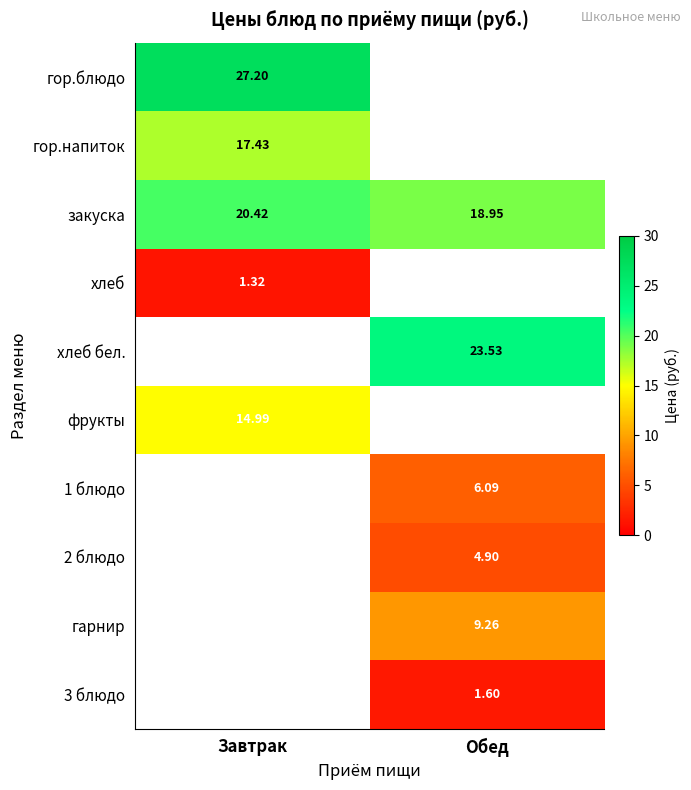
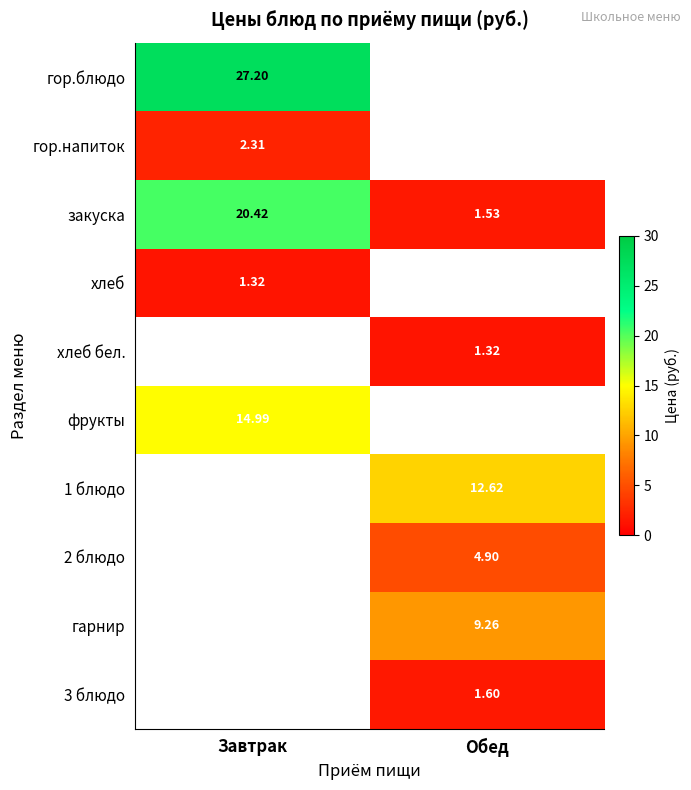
  {
    "гор.блюдо": {
      "Завтрак": 27.20
    },
    "гор.напиток": {
-     "Завтрак": 17.43
+     "Завтрак": 2.31
    },
    "закуска": {
      "Завтрак": 20.42,
-     "Обед": 18.95
+     "Обед": 1.53
    },
    "хлеб": {
      "Завтрак": 1.32
    },
    "хлеб бел.": {
-     "Обед": 23.53
+     "Обед": 1.32
    },
    "фрукты": {
      "Завтрак": 14.99
    },
    "1 блюдо": {
-     "Обед": 6.09
+     "Обед": 12.62
    },
    "2 блюдо": {
      "Обед": 4.90
    },
    "гарнир": {
      "Обед": 9.26
    },
    "3 блюдо": {
      "Обед": 1.60
    }
  }
